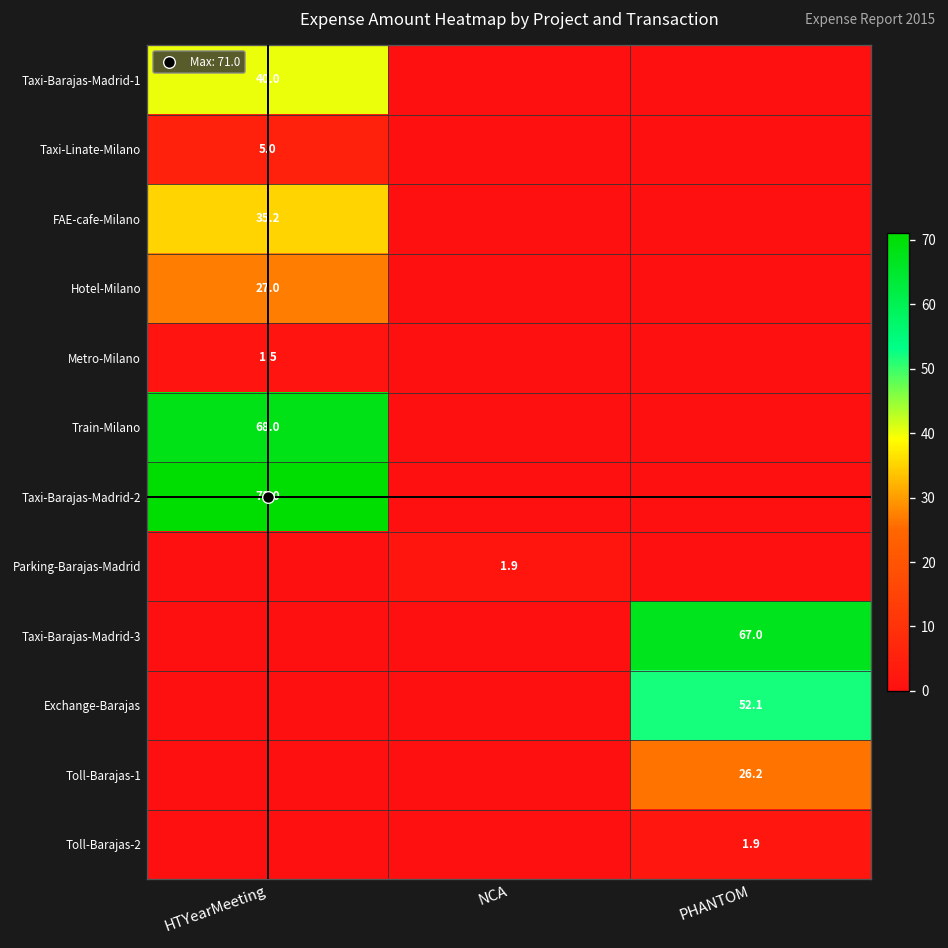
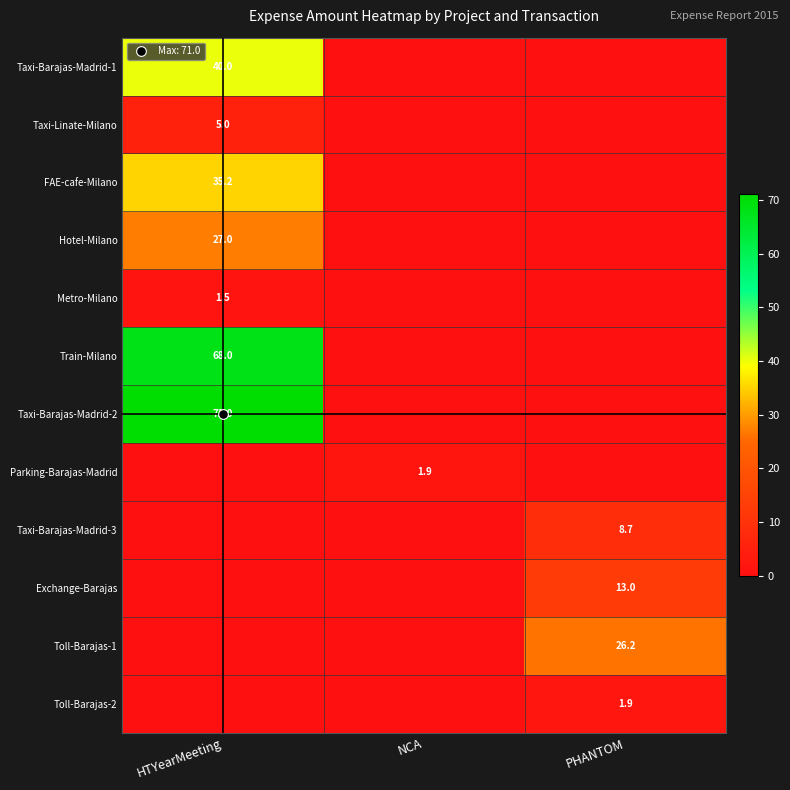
  {
    "Taxi-Barajas-Madrid-1": {
      "HTYearMeeting": 40.0
    },
    "Taxi-Linate-Milano": {
      "HTYearMeeting": 5.0
    },
    "FAE-cafe-Milano": {
      "HTYearMeeting": 35.2
    },
    "Hotel-Milano": {
      "HTYearMeeting": 27.0
    },
    "Metro-Milano": {
      "HTYearMeeting": 1.5
    },
    "Train-Milano": {
      "HTYearMeeting": 68.0
    },
    "Parking-Barajas-Madrid": {
      "NCA": 1.9
    },
    "Taxi-Barajas-Madrid-3": {
-     "PHANTOM": 67.0
+     "PHANTOM": 8.7
    },
    "Exchange-Barajas": {
-     "PHANTOM": 52.1
+     "PHANTOM": 13.0
    },
    "Toll-Barajas-1": {
      "PHANTOM": 26.2
    },
    "Toll-Barajas-2": {
      "PHANTOM": 1.9
    }
  }
